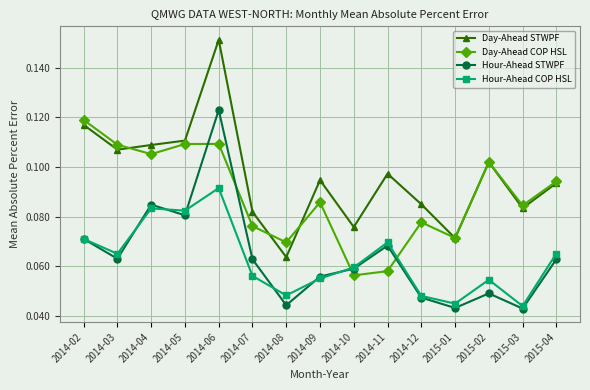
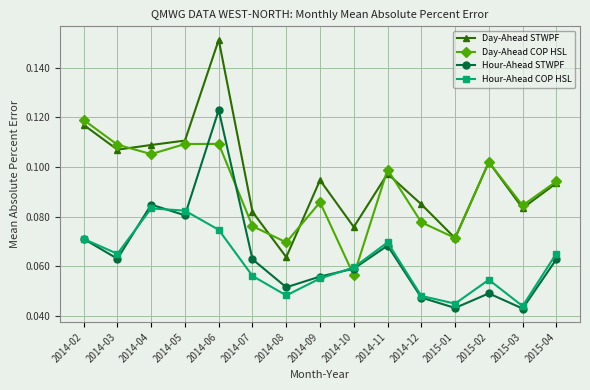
  {
    "Day-Ahead STWPF": {
      "2014-02": 0.117,
      "2014-03": 0.107,
      "2014-04": 0.109,
      "2014-05": 0.111,
      "2014-06": 0.151,
      "2014-07": 0.082,
      "2014-08": 0.064,
      "2014-09": 0.095,
      "2014-10": 0.076,
      "2014-11": 0.097,
      "2014-12": 0.085,
      "2015-03": 0.083
    },
    "Day-Ahead COP HSL": {
      "2014-02": 0.119,
      "2014-03": 0.109,
      "2014-04": 0.105,
      "2014-05": 0.109,
      "2014-06": 0.109,
      "2014-07": 0.076,
      "2014-08": 0.070,
      "2014-09": 0.086,
      "2014-10": 0.056,
-     "2014-11": 0.058,
+     "2014-11": 0.099,
      "2014-12": 0.078,
      "2015-03": 0.085
    },
    "Hour-Ahead STWPF": {
      "2014-03": 0.063,
      "2014-04": 0.085,
      "2014-05": 0.081,
      "2014-06": 0.123,
      "2014-07": 0.063,
-     "2014-08": 0.044,
+     "2014-08": 0.051,
      "2014-11": 0.068,
      "2015-01": 0.043,
      "2015-02": 0.049,
      "2015-04": 0.063
    },
    "Hour-Ahead COP HSL": {
      "2014-03": 0.065,
      "2014-04": 0.083,
      "2014-05": 0.082,
-     "2014-06": 0.092,
+     "2014-06": 0.075,
      "2014-07": 0.056,
      "2014-08": 0.048,
      "2014-11": 0.070,
      "2015-01": 0.045,
      "2015-02": 0.055,
      "2015-04": 0.065
    }
  }
